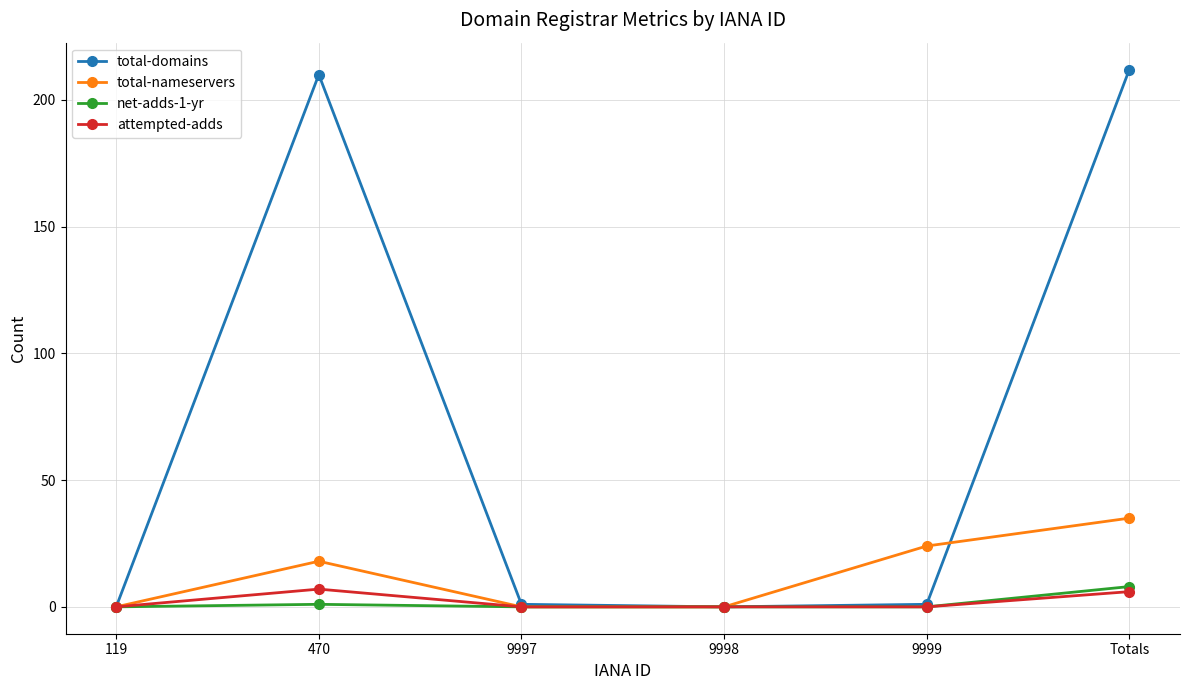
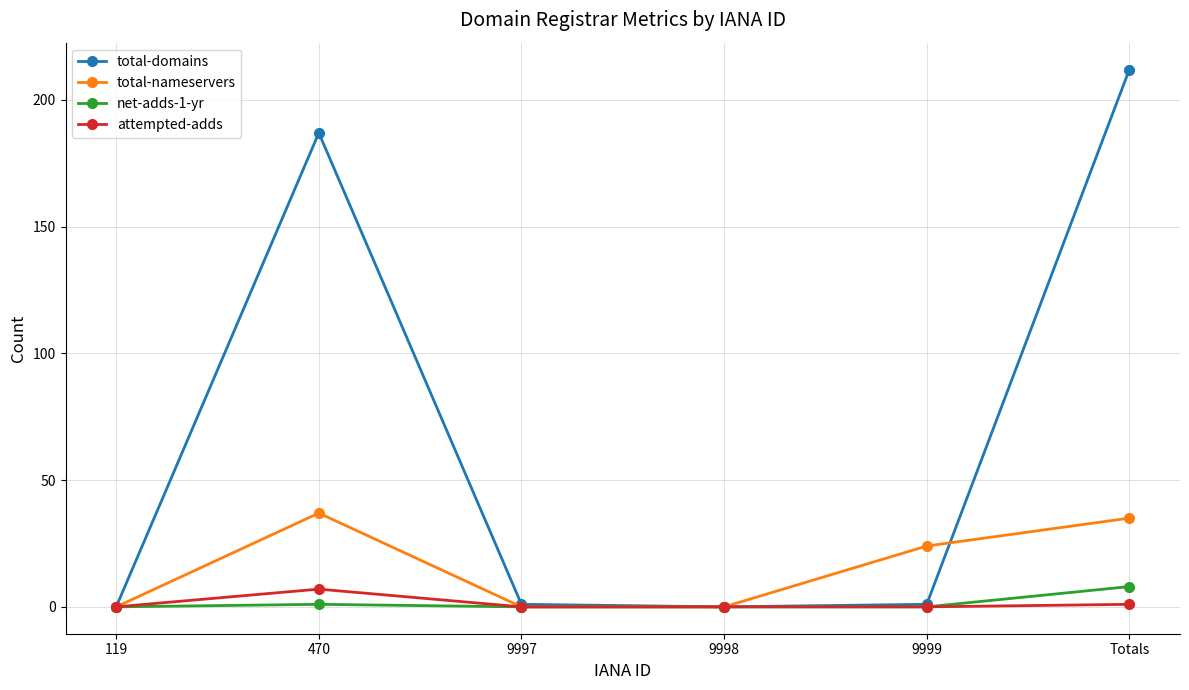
  {
    "total-domains": {
-     "470": 210,
+     "470": 187,
      "9997": 1,
      "9999": 1,
      "Totals": 212
    },
    "total-nameservers": {
-     "470": 18,
+     "470": 37,
      "9999": 24,
      "Totals": 35
    },
    "net-adds-1-yr": {
      "470": 1,
      "Totals": 8
    },
    "attempted-adds": {
      "470": 7,
-     "Totals": 6
+     "Totals": 1
    }
  }
